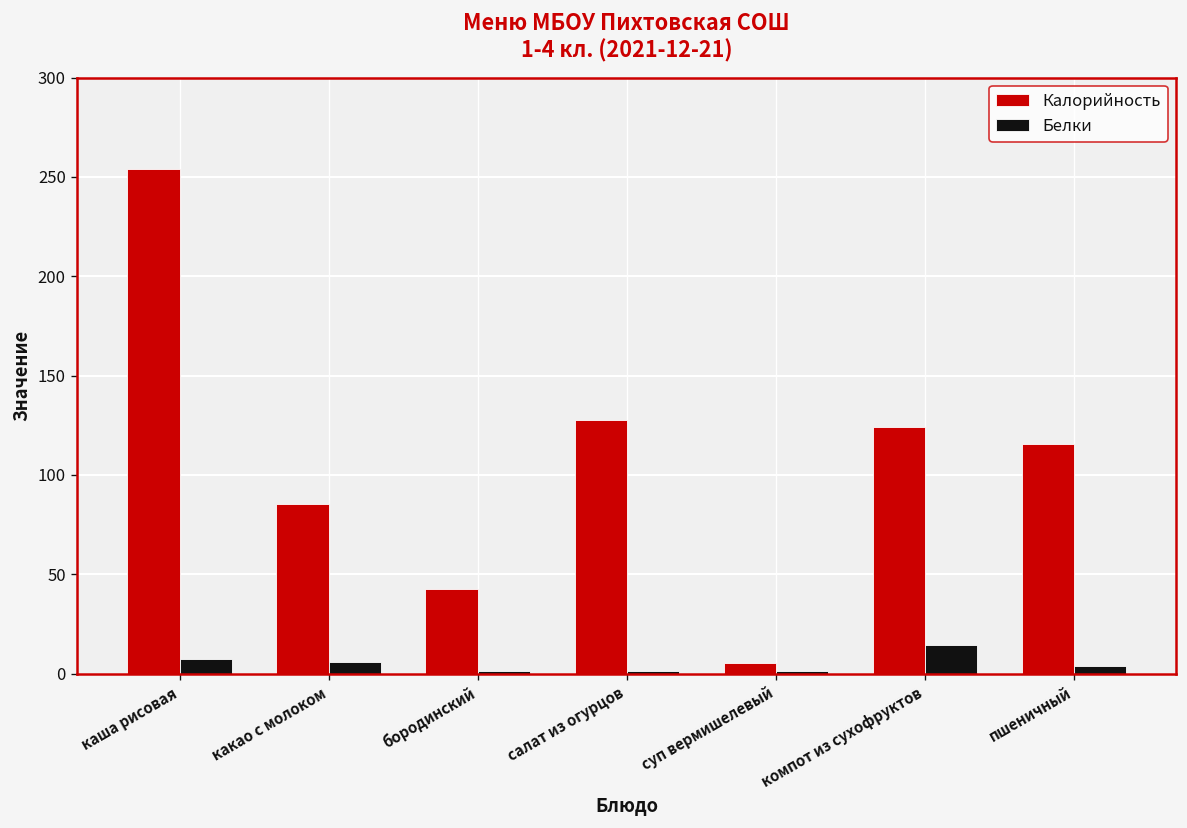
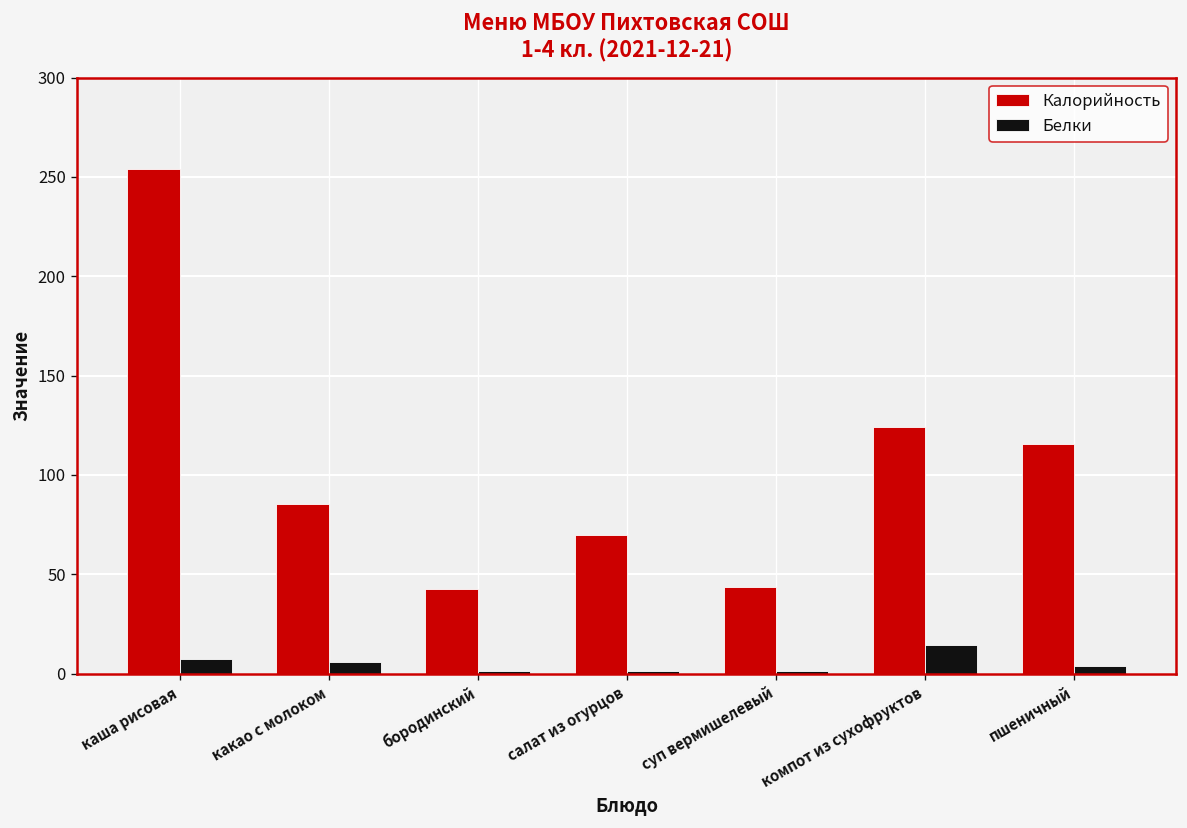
  {
    "Калорийность": {
      "каша рисовая": 254,
      "какао с молоком": 86,
      "бородинский": 43,
-     "салат из огурцов": 128,
-     "суп вермишелевый": 5,
+     "салат из огурцов": 70,
+     "суп вермишелевый": 43,
      "компот из сухофруктов": 124,
      "пшеничный": 116
    },
    "Белки": {
      "каша рисовая": 7,
      "какао с молоком": 6,
      "компот из сухофруктов": 14,
      "пшеничный": 4
    }
  }
